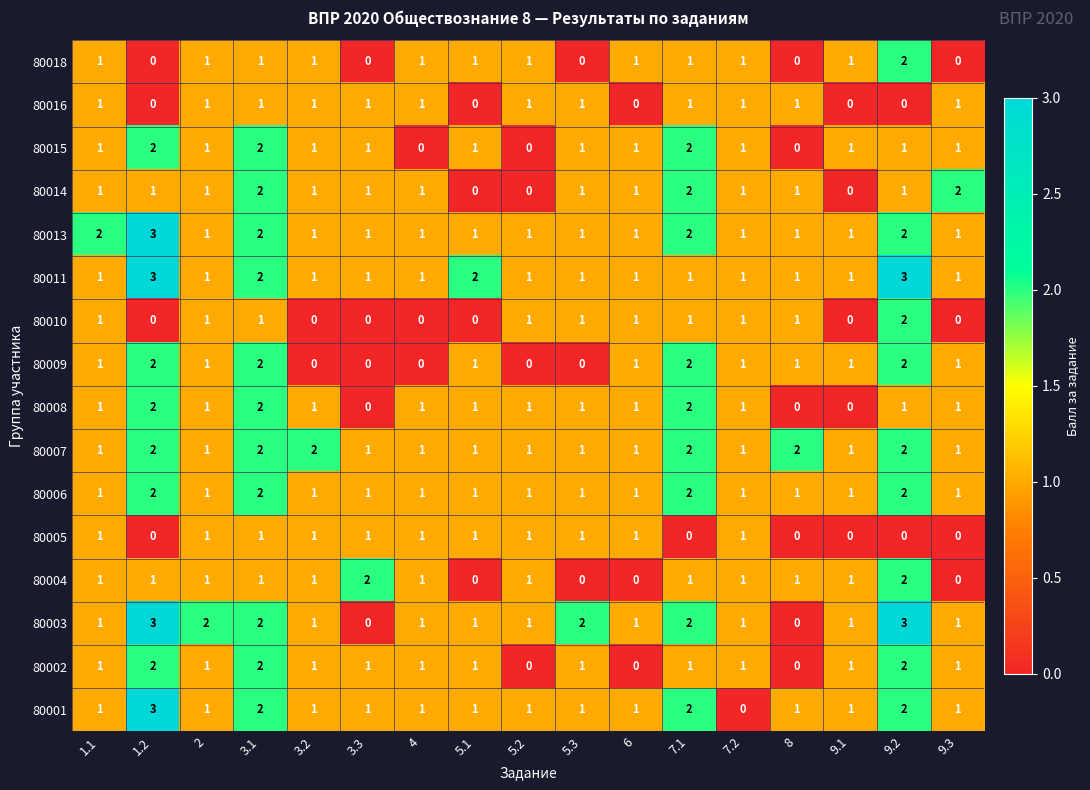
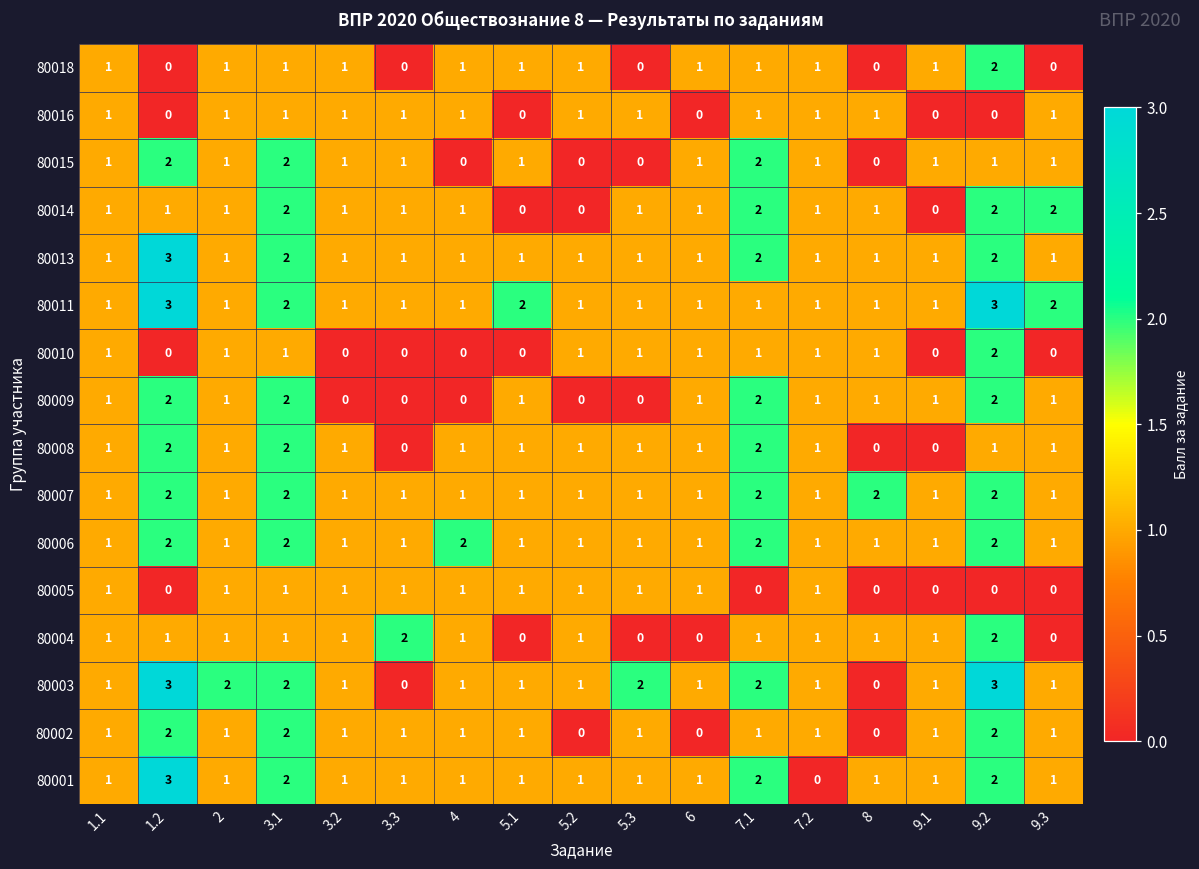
  {
    "80015": {
      "1.1": 1,
      "1.2": 2,
      "2": 1,
      "3.1": 2,
      "3.2": 1,
      "3.3": 1,
      "4": 0,
      "5.1": 1,
      "5.2": 0,
-     "5.3": 1,
+     "5.3": 0,
      "6": 1,
      "7.1": 2,
      "7.2": 1,
      "8": 0,
      "9.1": 1,
      "9.2": 1,
      "9.3": 1
    },
    "80014": {
      "1.1": 1,
      "1.2": 1,
      "2": 1,
      "3.1": 2,
      "3.2": 1,
      "3.3": 1,
      "4": 1,
      "5.1": 0,
      "5.2": 0,
      "5.3": 1,
      "6": 1,
      "7.1": 2,
      "7.2": 1,
      "8": 1,
      "9.1": 0,
-     "9.2": 1,
+     "9.2": 2,
      "9.3": 2
    },
    "80013": {
-     "1.1": 2,
+     "1.1": 1,
      "1.2": 3,
      "2": 1,
      "3.1": 2,
      "3.2": 1,
      "3.3": 1,
      "4": 1,
      "5.1": 1,
      "5.2": 1,
      "5.3": 1,
      "6": 1,
      "7.1": 2,
      "7.2": 1,
      "8": 1,
      "9.1": 1,
      "9.2": 2,
      "9.3": 1
    },
    "80011": {
      "1.1": 1,
      "1.2": 3,
      "2": 1,
      "3.1": 2,
      "3.2": 1,
      "3.3": 1,
      "4": 1,
      "5.1": 2,
      "5.2": 1,
      "5.3": 1,
      "6": 1,
      "7.1": 1,
      "7.2": 1,
      "8": 1,
      "9.1": 1,
      "9.2": 3,
-     "9.3": 1
+     "9.3": 2
    },
    "80007": {
      "1.1": 1,
      "1.2": 2,
      "2": 1,
      "3.1": 2,
-     "3.2": 2,
+     "3.2": 1,
      "3.3": 1,
      "4": 1,
      "5.1": 1,
      "5.2": 1,
      "5.3": 1,
      "6": 1,
      "7.1": 2,
      "7.2": 1,
      "8": 2,
      "9.1": 1,
      "9.2": 2,
      "9.3": 1
    },
    "80006": {
      "1.1": 1,
      "1.2": 2,
      "2": 1,
      "3.1": 2,
      "3.2": 1,
      "3.3": 1,
-     "4": 1,
+     "4": 2,
      "5.1": 1,
      "5.2": 1,
      "5.3": 1,
      "6": 1,
      "7.1": 2,
      "7.2": 1,
      "8": 1,
      "9.1": 1,
      "9.2": 2,
      "9.3": 1
    }
  }
